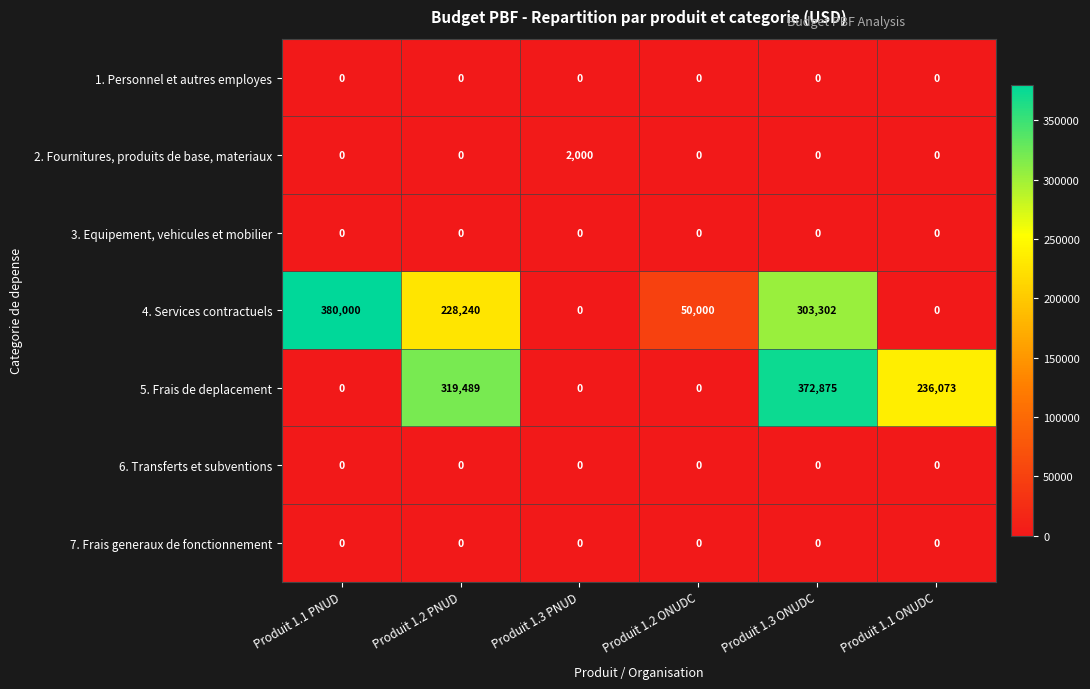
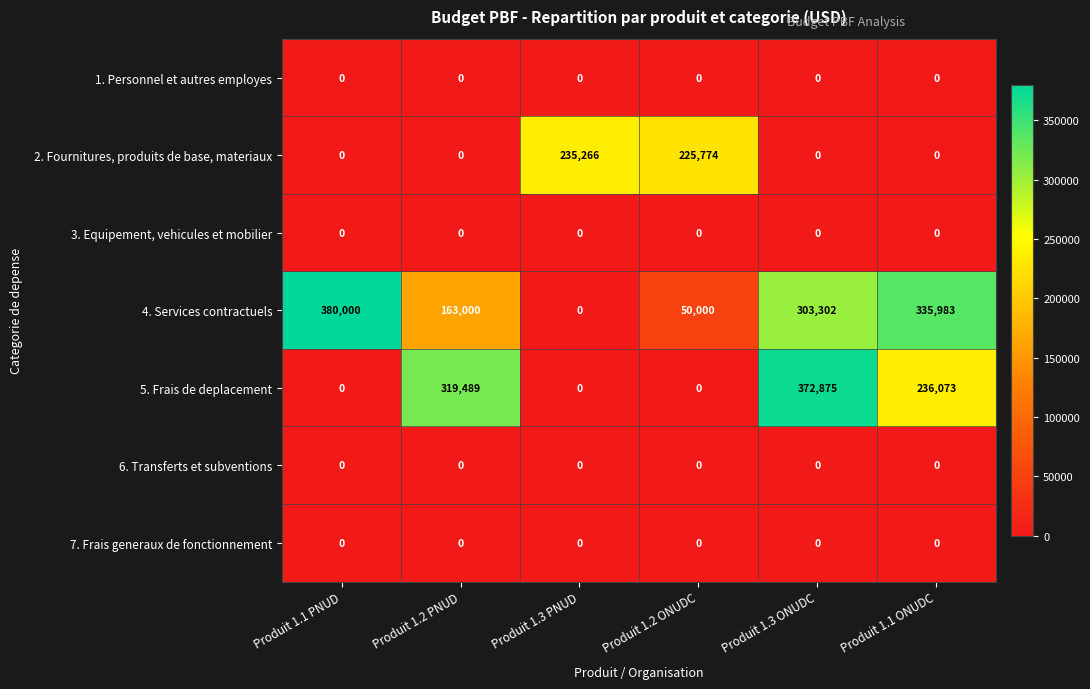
  {
    "1. Personnel et autres employes": {
      "Produit 1.1 PNUD": "0",
      "Produit 1.2 PNUD": "0",
      "Produit 1.3 PNUD": "0",
      "Produit 1.2 ONUDC": "0",
      "Produit 1.3 ONUDC": "0",
      "Produit 1.1 ONUDC": "0"
    },
    "2. Fournitures, produits de base, materiaux": {
      "Produit 1.1 PNUD": "0",
      "Produit 1.2 PNUD": "0",
-     "Produit 1.3 PNUD": "2,000",
-     "Produit 1.2 ONUDC": "0",
+     "Produit 1.3 PNUD": "235,266",
+     "Produit 1.2 ONUDC": "225,774",
      "Produit 1.3 ONUDC": "0",
      "Produit 1.1 ONUDC": "0"
    },
    "3. Equipement, vehicules et mobilier": {
      "Produit 1.1 PNUD": "0",
      "Produit 1.2 PNUD": "0",
      "Produit 1.3 PNUD": "0",
      "Produit 1.2 ONUDC": "0",
      "Produit 1.3 ONUDC": "0",
      "Produit 1.1 ONUDC": "0"
    },
    "4. Services contractuels": {
      "Produit 1.1 PNUD": "380,000",
-     "Produit 1.2 PNUD": "228,240",
+     "Produit 1.2 PNUD": "163,000",
      "Produit 1.3 PNUD": "0",
      "Produit 1.2 ONUDC": "50,000",
      "Produit 1.3 ONUDC": "303,302",
-     "Produit 1.1 ONUDC": "0"
+     "Produit 1.1 ONUDC": "335,983"
    },
    "5. Frais de deplacement": {
      "Produit 1.1 PNUD": "0",
      "Produit 1.2 PNUD": "319,489",
      "Produit 1.3 PNUD": "0",
      "Produit 1.2 ONUDC": "0",
      "Produit 1.3 ONUDC": "372,875",
      "Produit 1.1 ONUDC": "236,073"
    },
    "6. Transferts et subventions": {
      "Produit 1.1 PNUD": "0",
      "Produit 1.2 PNUD": "0",
      "Produit 1.3 PNUD": "0",
      "Produit 1.2 ONUDC": "0",
      "Produit 1.3 ONUDC": "0",
      "Produit 1.1 ONUDC": "0"
    },
    "7. Frais generaux de fonctionnement": {
      "Produit 1.1 PNUD": "0",
      "Produit 1.2 PNUD": "0",
      "Produit 1.3 PNUD": "0",
      "Produit 1.2 ONUDC": "0",
      "Produit 1.3 ONUDC": "0",
      "Produit 1.1 ONUDC": "0"
    }
  }
